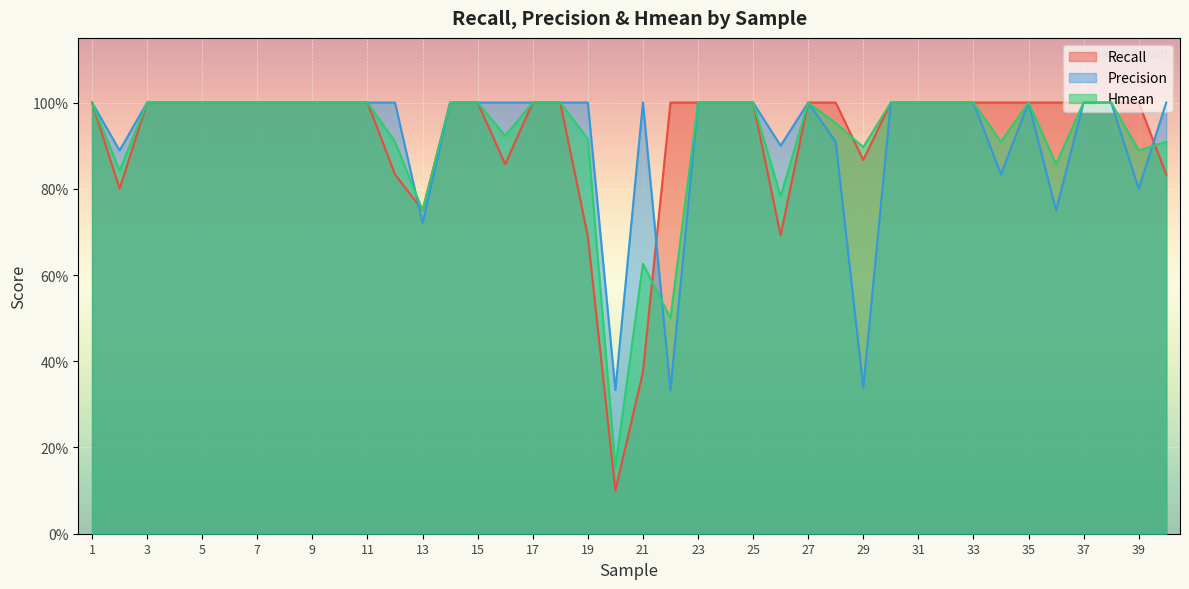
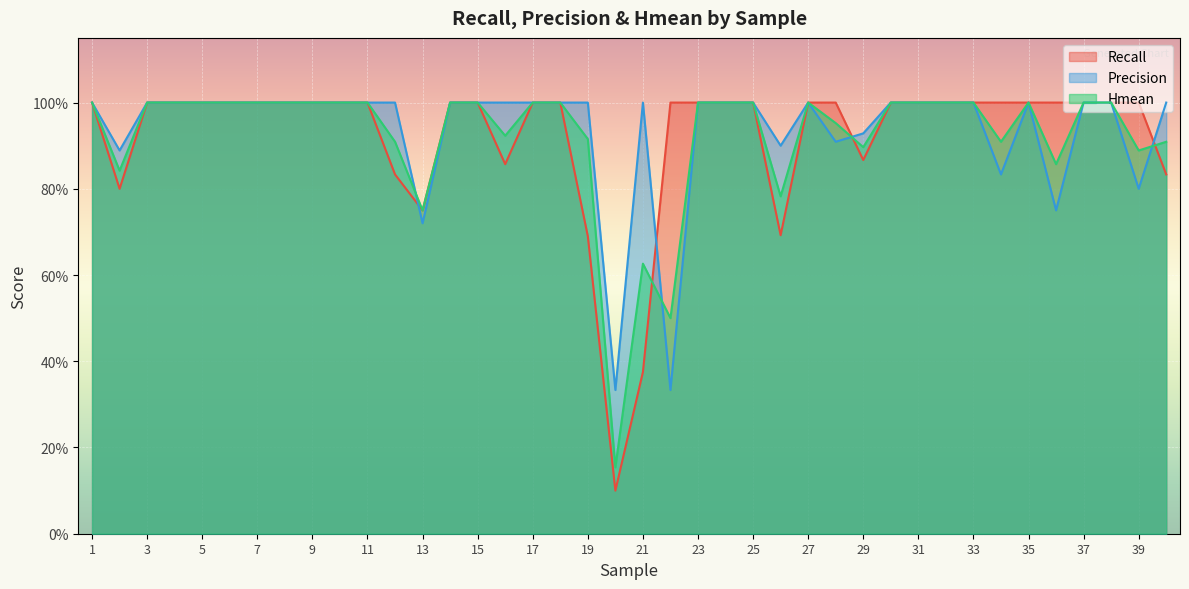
  {
    "Recall": {
      "19": "69%",
      "21": "38%",
      "29": "87%"
    },
    "Precision": {
      "13": "72%",
      "19": "100%",
      "21": "100%",
-     "29": "34%",
+     "29": "93%",
      "39": "80%"
    },
    "Hmean": {
      "19": "92%",
      "21": "63%",
      "29": "90%",
      "39": "89%"
    }
  }
